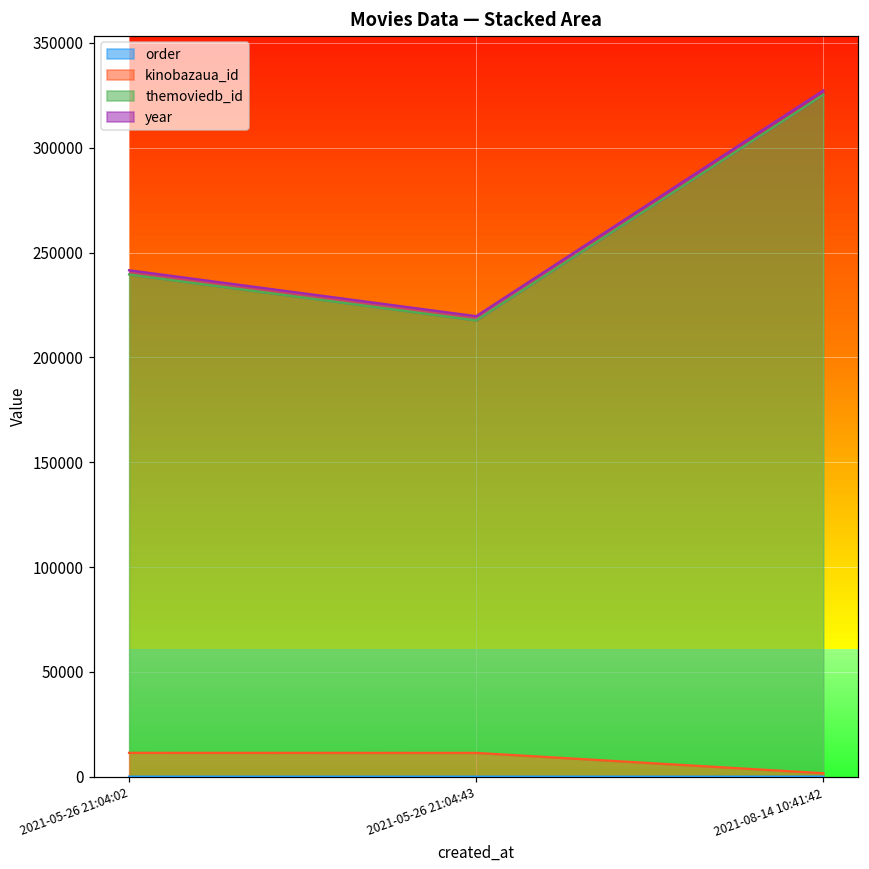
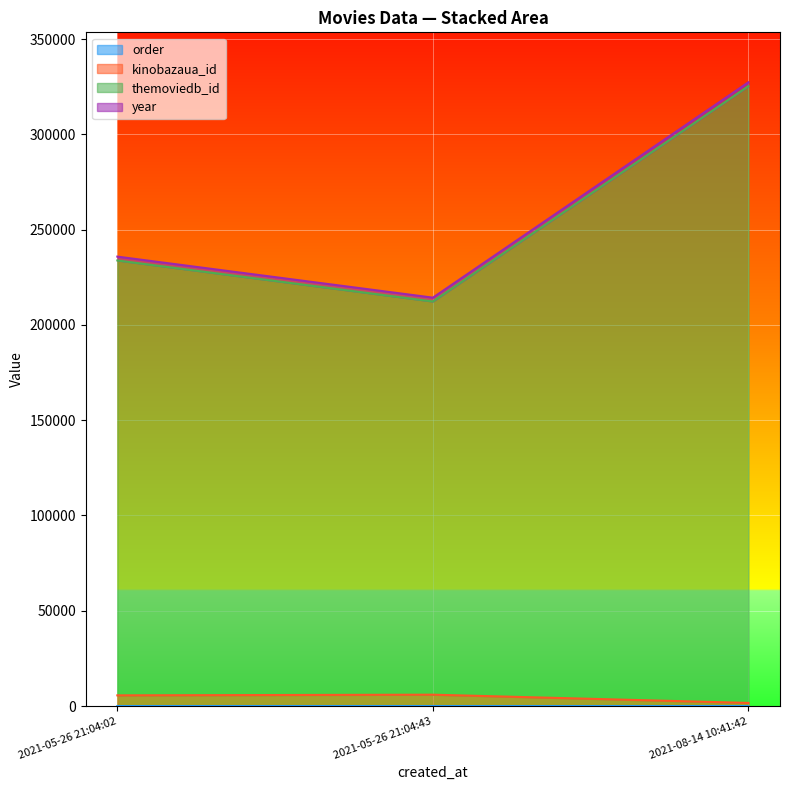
  {
    "order": {
      "2021-05-26 21:04:02": 0,
      "2021-05-26 21:04:43": 0,
      "2021-08-14 10:41:42": 0
    },
    "kinobazaua_id": {
-     "2021-05-26 21:04:02": 11000,
-     "2021-05-26 21:04:43": 11000,
+     "2021-05-26 21:04:02": 6000,
+     "2021-05-26 21:04:43": 6000,
      "2021-08-14 10:41:42": 2000
    },
    "themoviedb_id": {
      "2021-05-26 21:04:02": 228000,
      "2021-05-26 21:04:43": 206000,
      "2021-08-14 10:41:42": 324000
    },
    "year": {
      "2021-05-26 21:04:02": 2000,
      "2021-05-26 21:04:43": 2000,
      "2021-08-14 10:41:42": 2000
    }
  }
